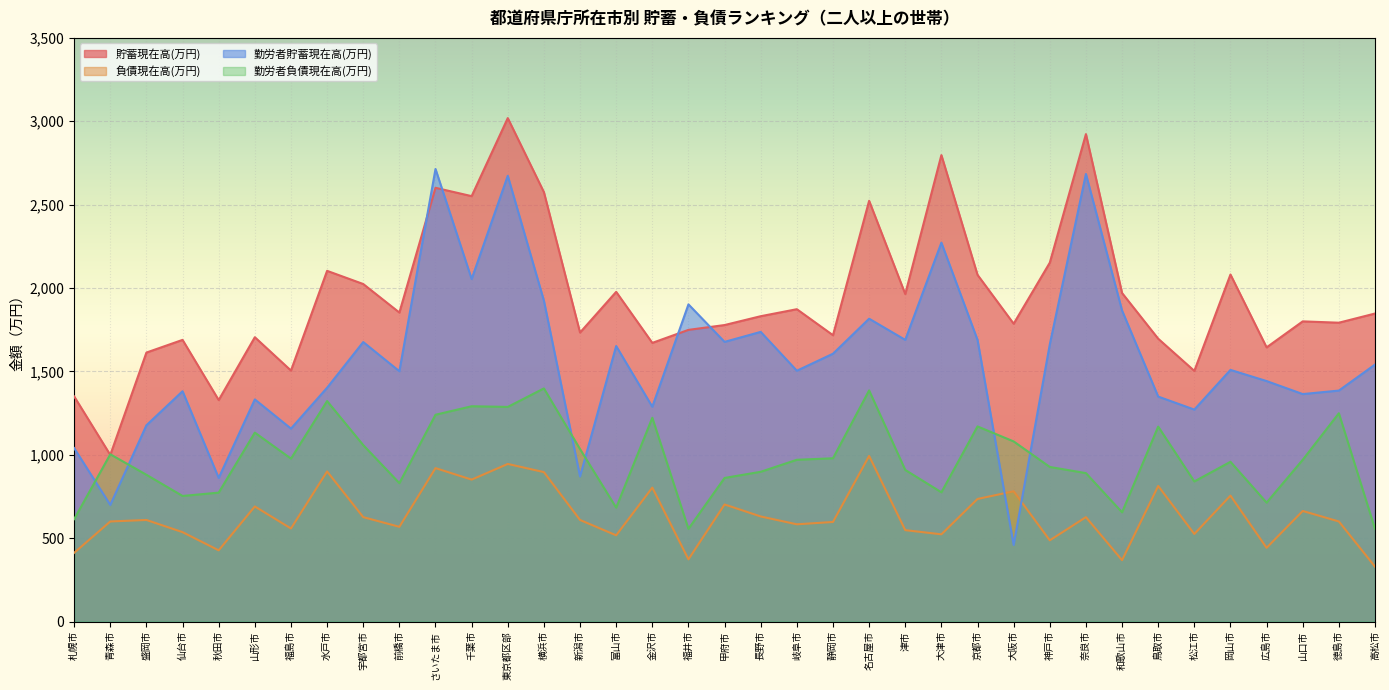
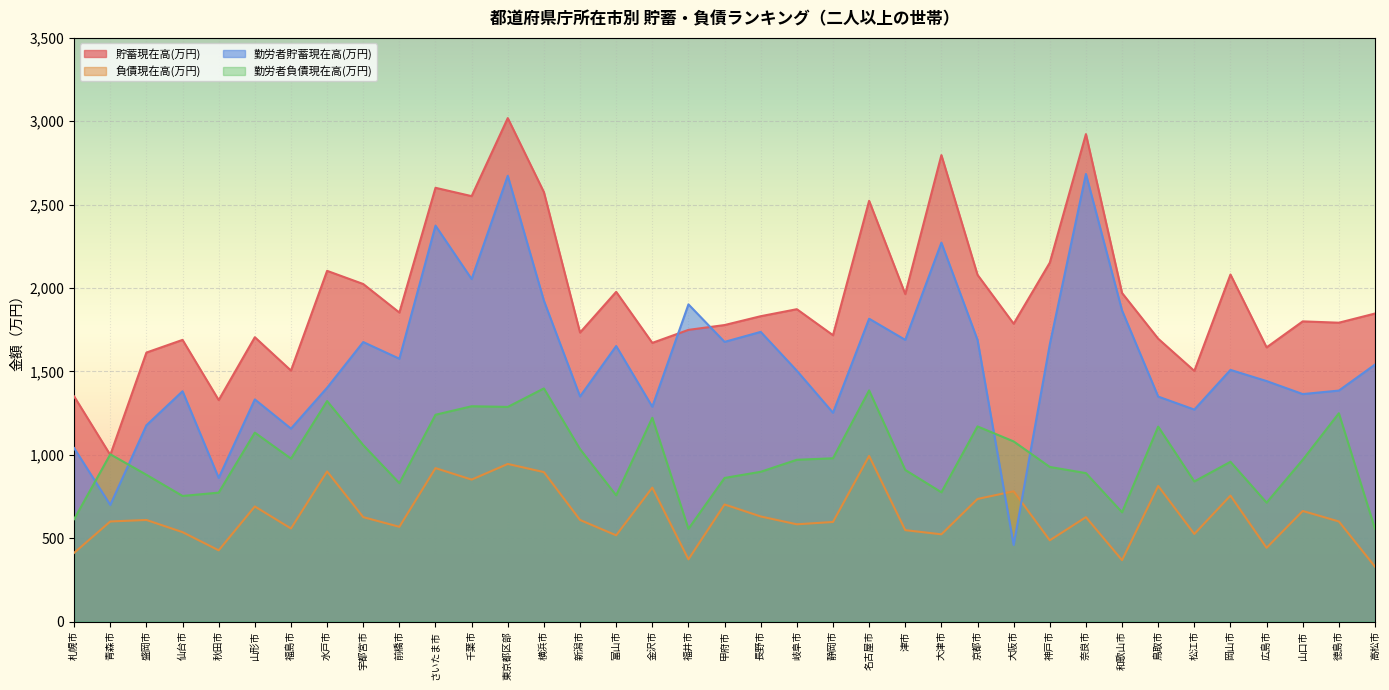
  {
    "勤労者貯蓄現在高(万円)": {
      "札幌市": "1,040",
      "青森市": "700",
      "盛岡市": "1,180",
      "仙台市": "1,380",
      "秋田市": "860",
      "山形市": "1,330",
      "福島市": "1,160",
      "水戸市": "1,400",
      "宇都宮市": "1,680",
-     "前橋市": "1,500",
-     "さいたま市": "2,710",
+     "前橋市": "1,580",
+     "さいたま市": "2,370",
      "千葉市": "2,050",
      "東京都区部": "2,670",
      "横浜市": "1,920",
-     "新潟市": "870",
+     "新潟市": "1,350",
      "富山市": "1,650",
      "金沢市": "1,290",
      "福井市": "1,900",
      "甲府市": "1,680",
      "長野市": "1,740",
      "岐阜市": "1,500",
-     "静岡市": "1,610",
+     "静岡市": "1,250",
      "名古屋市": "1,820",
      "津市": "1,690",
      "大津市": "2,270",
      "京都市": "1,690",
      "大阪市": "460",
      "神戸市": "1,660",
      "奈良市": "2,680",
      "和歌山市": "1,870",
      "鳥取市": "1,350",
      "松江市": "1,270",
      "岡山市": "1,510",
      "広島市": "1,440",
      "山口市": "1,360",
      "徳島市": "1,390",
      "高松市": "1,540"
    },
    "勤労者負債現在高(万円)": {
      "札幌市": "610",
      "盛岡市": "880",
      "仙台市": "750",
      "秋田市": "770",
      "山形市": "1,130",
      "福島市": "980",
      "水戸市": "1,320",
      "宇都宮市": "1,060",
      "前橋市": "830",
      "さいたま市": "1,240",
      "千葉市": "1,290",
      "東京都区部": "1,290",
      "横浜市": "1,400",
      "新潟市": "1,030",
-     "富山市": "680",
+     "富山市": "760",
      "金沢市": "1,220",
      "福井市": "560",
      "甲府市": "860",
      "長野市": "900",
      "岐阜市": "970",
      "静岡市": "980",
      "名古屋市": "1,390",
      "津市": "910",
      "大津市": "780",
      "京都市": "1,170",
      "大阪市": "1,080",
      "神戸市": "930",
      "奈良市": "890",
      "和歌山市": "660",
      "鳥取市": "1,170",
      "松江市": "840",
      "岡山市": "960",
      "広島市": "710",
      "山口市": "970",
      "徳島市": "1,250",
      "高松市": "560"
    }
  }
